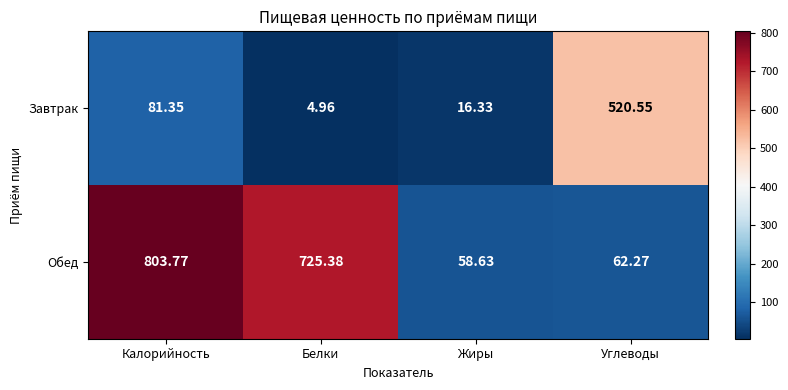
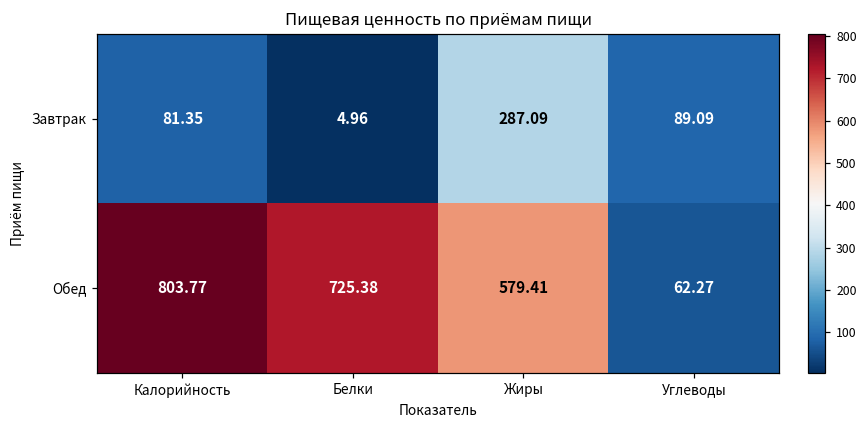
  {
    "Завтрак": {
      "Калорийность": 81.35,
      "Белки": 4.96,
-     "Жиры": 16.33,
-     "Углеводы": 520.55
+     "Жиры": 287.09,
+     "Углеводы": 89.09
    },
    "Обед": {
      "Калорийность": 803.77,
      "Белки": 725.38,
-     "Жиры": 58.63,
+     "Жиры": 579.41,
      "Углеводы": 62.27
    }
  }
